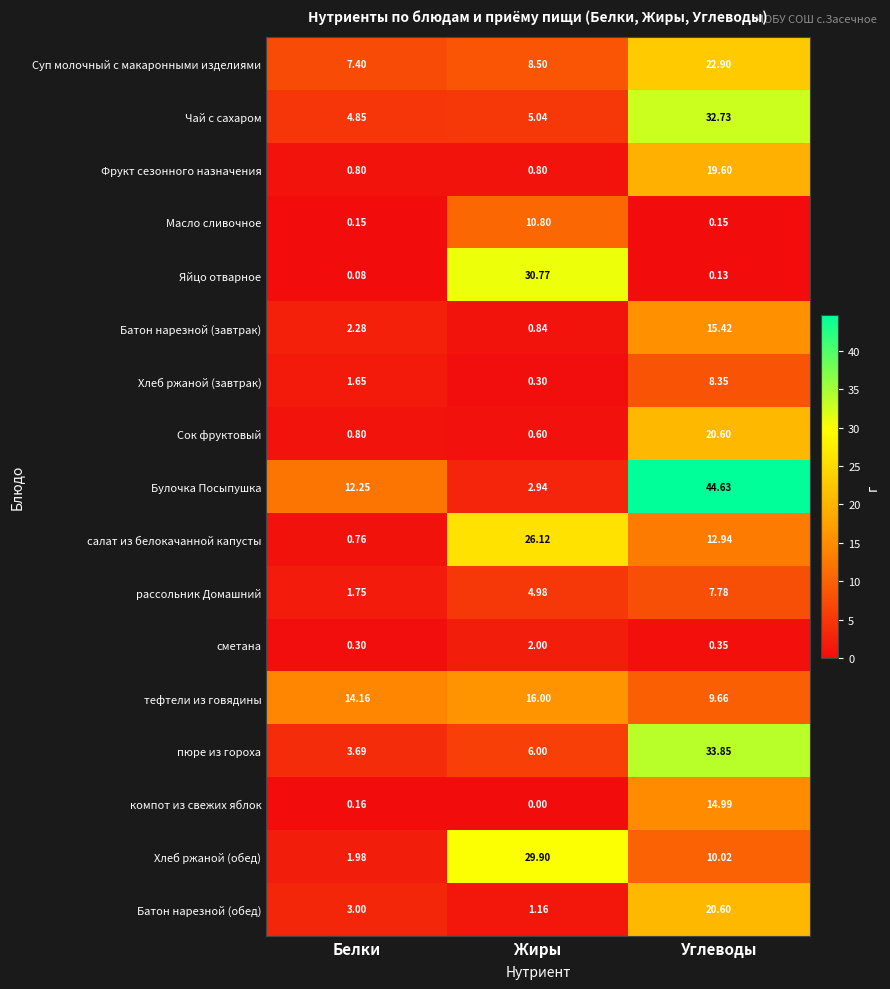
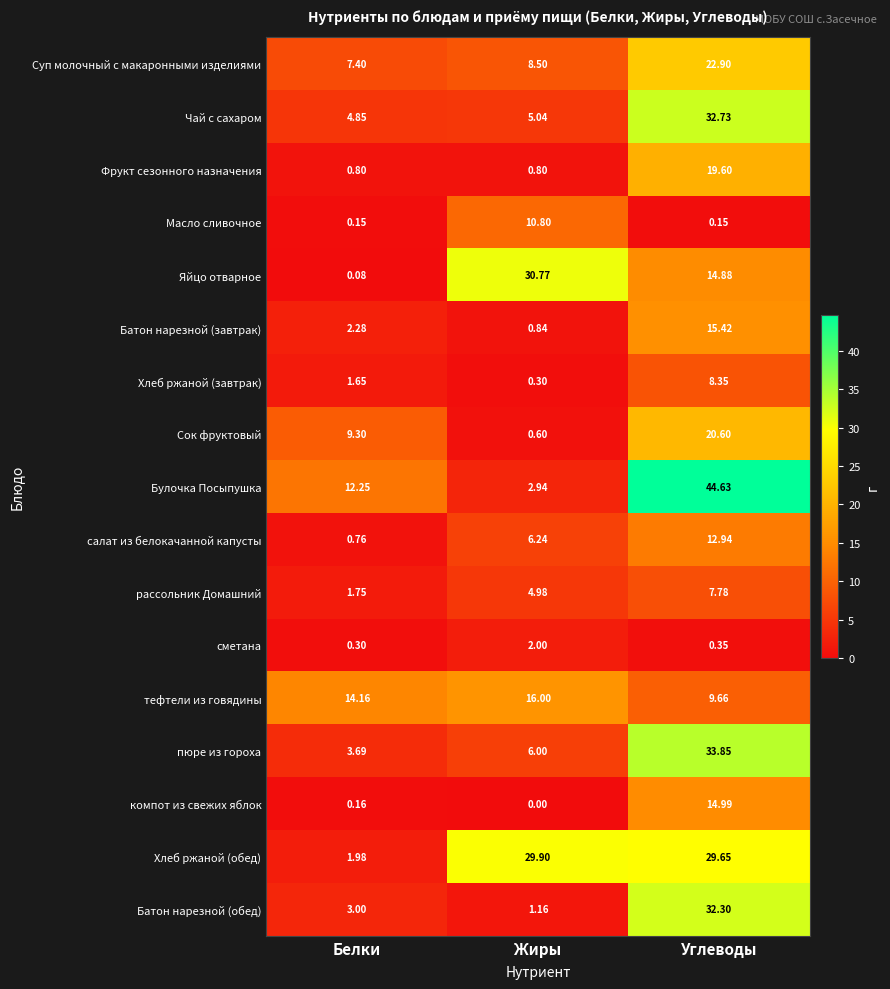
  {
    "Суп молочный с макаронными изделиями": {
      "Белки": 7.40,
      "Жиры": 8.50,
      "Углеводы": 22.90
    },
    "Чай с сахаром": {
      "Белки": 4.85,
      "Жиры": 5.04,
      "Углеводы": 32.73
    },
    "Фрукт сезонного назначения": {
      "Белки": 0.80,
      "Жиры": 0.80,
      "Углеводы": 19.60
    },
    "Масло сливочное": {
      "Белки": 0.15,
      "Жиры": 10.80,
      "Углеводы": 0.15
    },
    "Яйцо отварное": {
      "Белки": 0.08,
      "Жиры": 30.77,
-     "Углеводы": 0.13
+     "Углеводы": 14.88
    },
    "Батон нарезной (завтрак)": {
      "Белки": 2.28,
      "Жиры": 0.84,
      "Углеводы": 15.42
    },
    "Хлеб ржаной (завтрак)": {
      "Белки": 1.65,
      "Жиры": 0.30,
      "Углеводы": 8.35
    },
    "Сок фруктовый": {
-     "Белки": 0.80,
+     "Белки": 9.30,
      "Жиры": 0.60,
      "Углеводы": 20.60
    },
    "Булочка Посыпушка": {
      "Белки": 12.25,
      "Жиры": 2.94,
      "Углеводы": 44.63
    },
    "салат из белокачанной капусты": {
      "Белки": 0.76,
-     "Жиры": 26.12,
+     "Жиры": 6.24,
      "Углеводы": 12.94
    },
    "рассольник Домашний": {
      "Белки": 1.75,
      "Жиры": 4.98,
      "Углеводы": 7.78
    },
    "сметана": {
      "Белки": 0.30,
      "Жиры": 2.00,
      "Углеводы": 0.35
    },
    "тефтели из говядины": {
      "Белки": 14.16,
      "Жиры": 16.00,
      "Углеводы": 9.66
    },
    "пюре из гороха": {
      "Белки": 3.69,
      "Жиры": 6.00,
      "Углеводы": 33.85
    },
    "компот из свежих яблок": {
      "Белки": 0.16,
      "Жиры": 0.00,
      "Углеводы": 14.99
    },
    "Хлеб ржаной (обед)": {
      "Белки": 1.98,
      "Жиры": 29.90,
-     "Углеводы": 10.02
+     "Углеводы": 29.65
    },
    "Батон нарезной (обед)": {
      "Белки": 3.00,
      "Жиры": 1.16,
-     "Углеводы": 20.60
+     "Углеводы": 32.30
    }
  }
